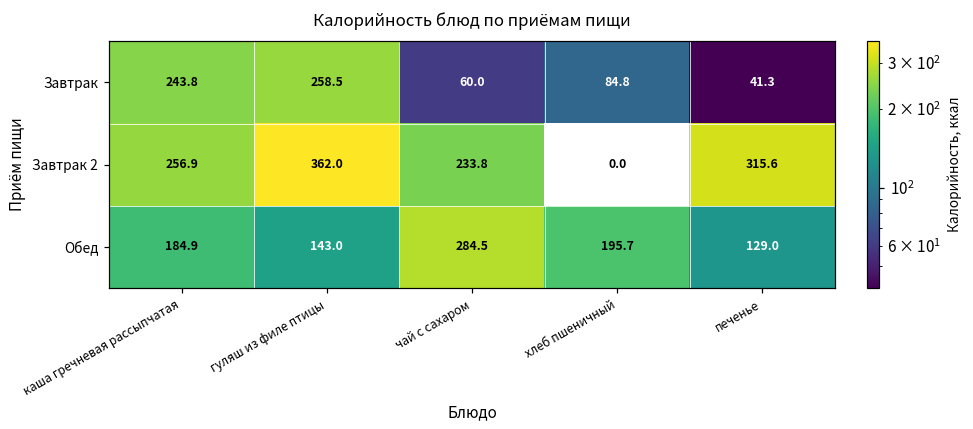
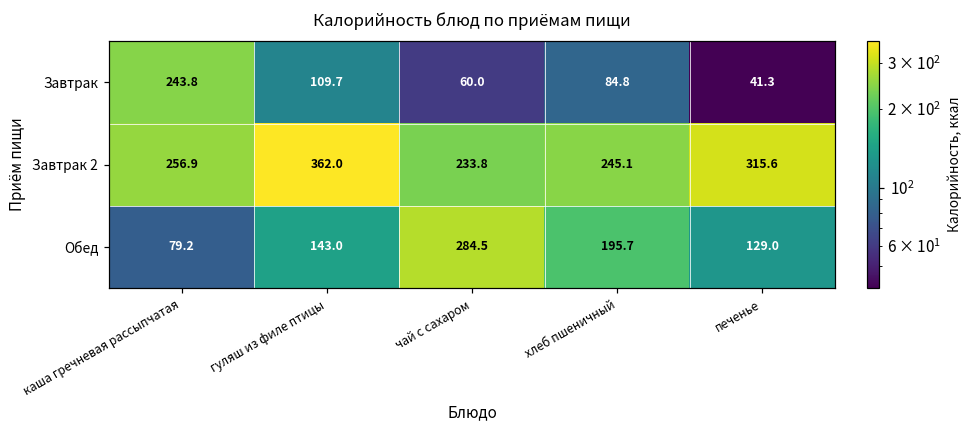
  {
    "Завтрак": {
      "каша гречневая рассыпчатая": 243.8,
-     "гуляш из филе птицы": 258.5,
+     "гуляш из филе птицы": 109.7,
      "чай с сахаром": 60.0,
      "хлеб пшеничный": 84.8,
      "печенье": 41.3
    },
    "Завтрак 2": {
      "каша гречневая рассыпчатая": 256.9,
      "гуляш из филе птицы": 362.0,
      "чай с сахаром": 233.8,
-     "хлеб пшеничный": 0.0,
+     "хлеб пшеничный": 245.1,
      "печенье": 315.6
    },
    "Обед": {
-     "каша гречневая рассыпчатая": 184.9,
+     "каша гречневая рассыпчатая": 79.2,
      "гуляш из филе птицы": 143.0,
      "чай с сахаром": 284.5,
      "хлеб пшеничный": 195.7,
      "печенье": 129.0
    }
  }
